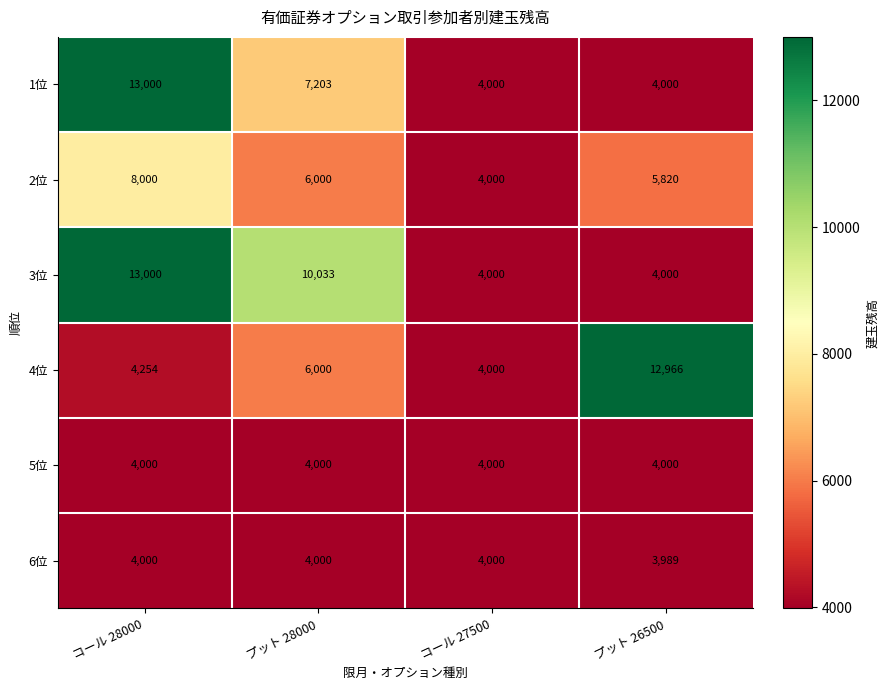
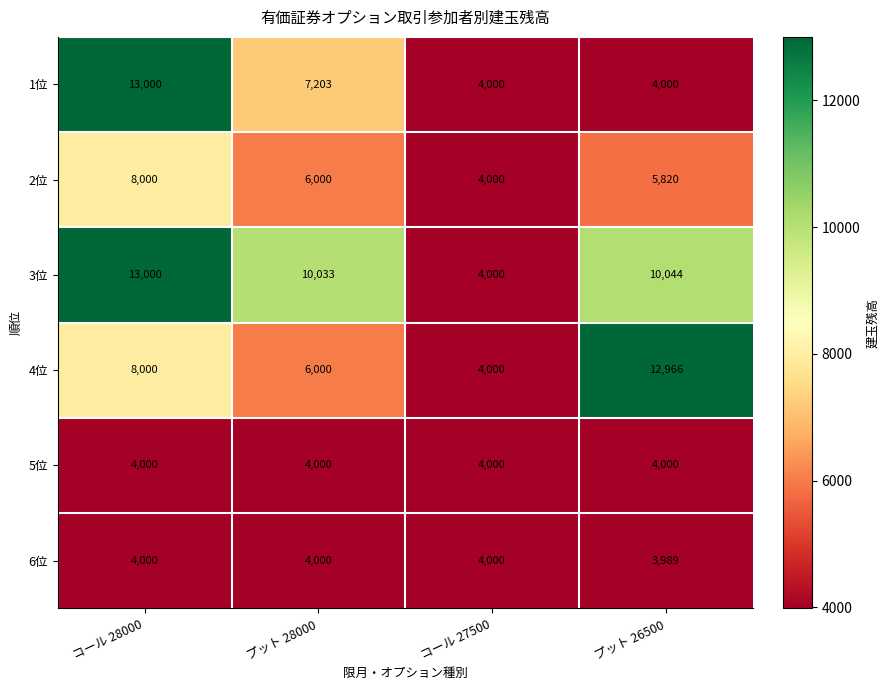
  {
    "1位": {
      "コール 28000": "13,000",
      "プット 28000": "7,203",
      "コール 27500": "4,000",
      "プット 26500": "4,000"
    },
    "2位": {
      "コール 28000": "8,000",
      "プット 28000": "6,000",
      "コール 27500": "4,000",
      "プット 26500": "5,820"
    },
    "3位": {
      "コール 28000": "13,000",
      "プット 28000": "10,033",
      "コール 27500": "4,000",
-     "プット 26500": "4,000"
+     "プット 26500": "10,044"
    },
    "4位": {
-     "コール 28000": "4,254",
+     "コール 28000": "8,000",
      "プット 28000": "6,000",
      "コール 27500": "4,000",
      "プット 26500": "12,966"
    },
    "5位": {
      "コール 28000": "4,000",
      "プット 28000": "4,000",
      "コール 27500": "4,000",
      "プット 26500": "4,000"
    },
    "6位": {
      "コール 28000": "4,000",
      "プット 28000": "4,000",
      "コール 27500": "4,000",
      "プット 26500": "3,989"
    }
  }
